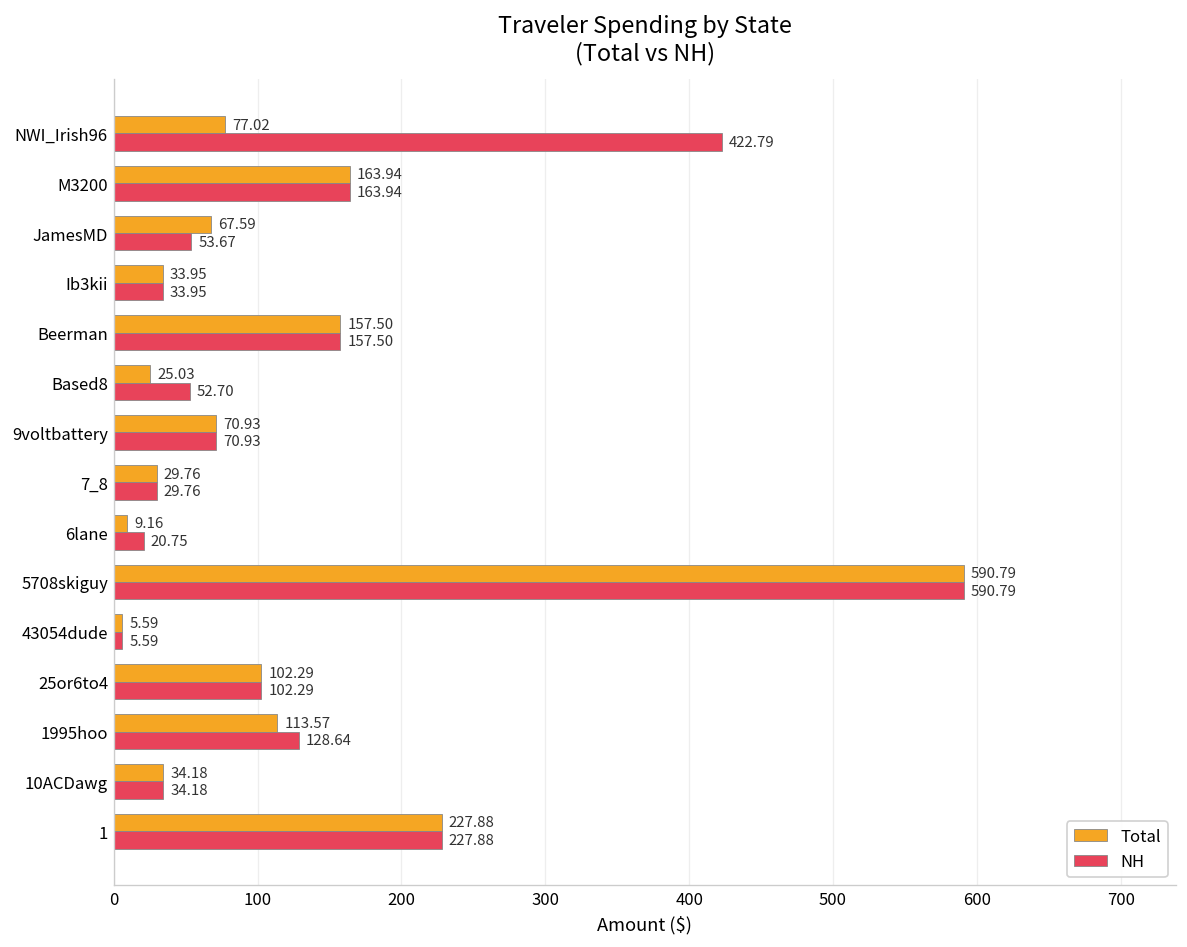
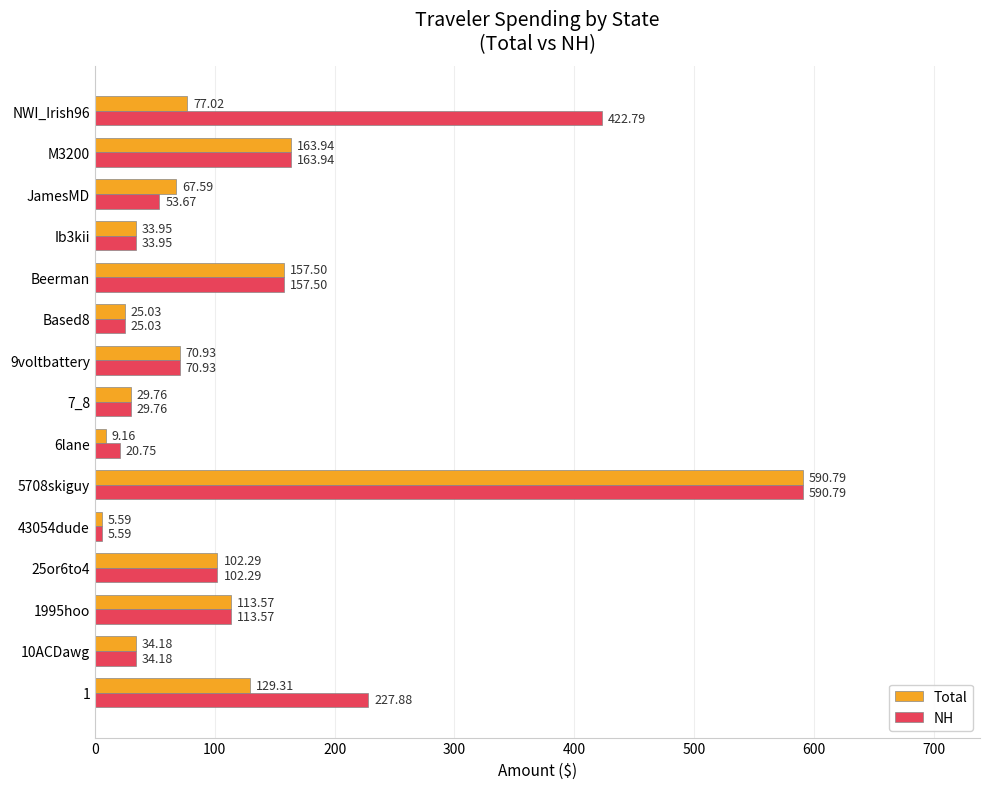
  {
    "Total": {
      "NWI_Irish96": 77.02,
      "M3200": 163.94,
      "JamesMD": 67.59,
      "Ib3kii": 33.95,
      "Beerman": 157.50,
      "Based8": 25.03,
      "9voltbattery": 70.93,
      "7_8": 29.76,
      "6lane": 9.16,
      "5708skiguy": 590.79,
      "43054dude": 5.59,
      "25or6to4": 102.29,
      "1995hoo": 113.57,
      "10ACDawg": 34.18,
-     "1": 227.88
+     "1": 129.31
    },
    "NH": {
      "NWI_Irish96": 422.79,
      "M3200": 163.94,
      "JamesMD": 53.67,
      "Ib3kii": 33.95,
      "Beerman": 157.50,
-     "Based8": 52.70,
+     "Based8": 25.03,
      "9voltbattery": 70.93,
      "7_8": 29.76,
      "6lane": 20.75,
      "5708skiguy": 590.79,
      "43054dude": 5.59,
      "25or6to4": 102.29,
-     "1995hoo": 128.64,
+     "1995hoo": 113.57,
      "10ACDawg": 34.18,
      "1": 227.88
    }
  }
